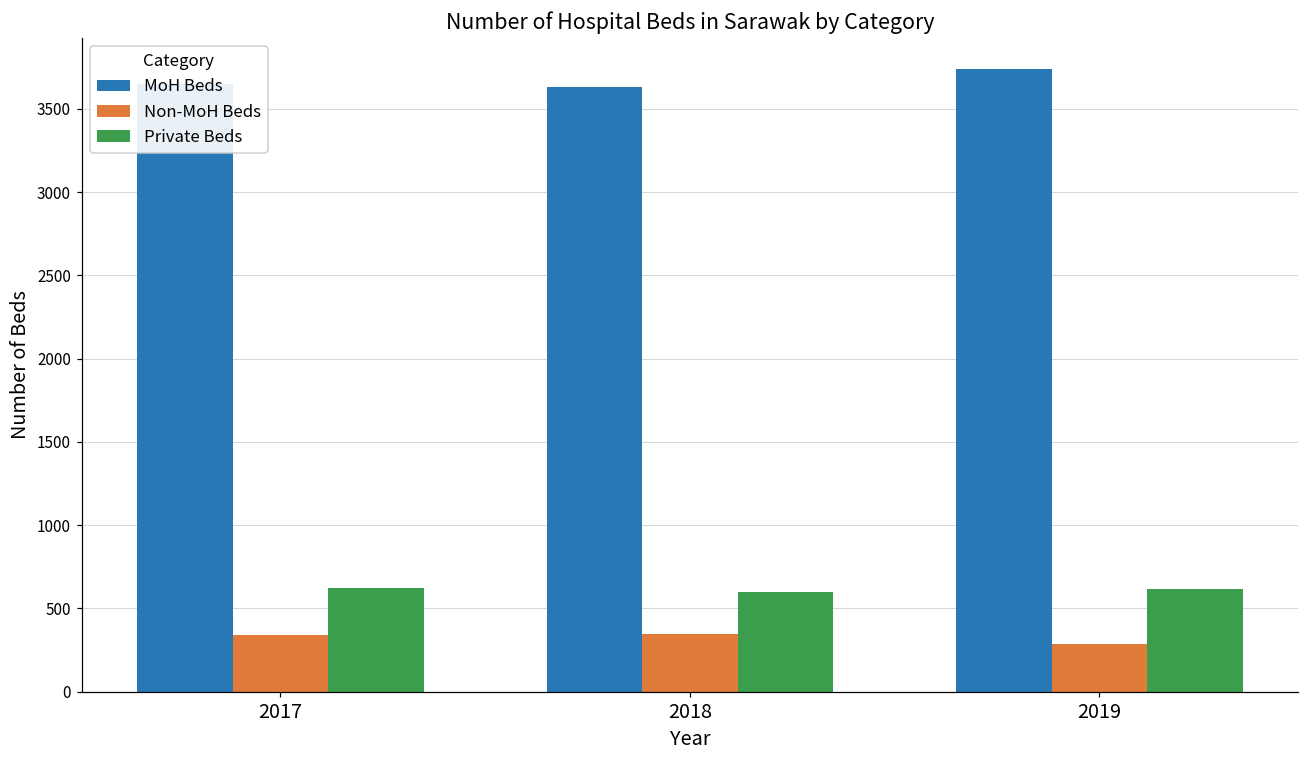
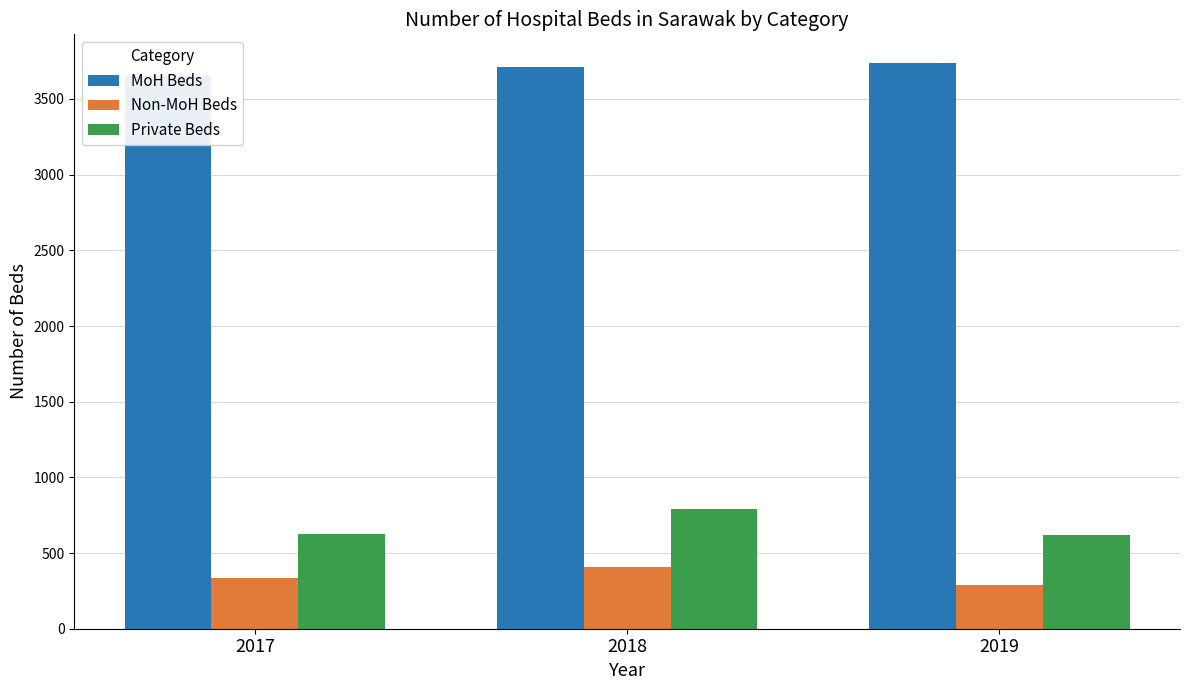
  {
    "MoH Beds": {
-     "2018": 3630,
+     "2018": 3710,
      "2019": 3740
    },
    "Non-MoH Beds": {
      "2017": 340,
-     "2018": 340,
+     "2018": 410,
      "2019": 290
    },
    "Private Beds": {
      "2017": 620,
-     "2018": 600,
+     "2018": 790,
      "2019": 620
    }
  }
